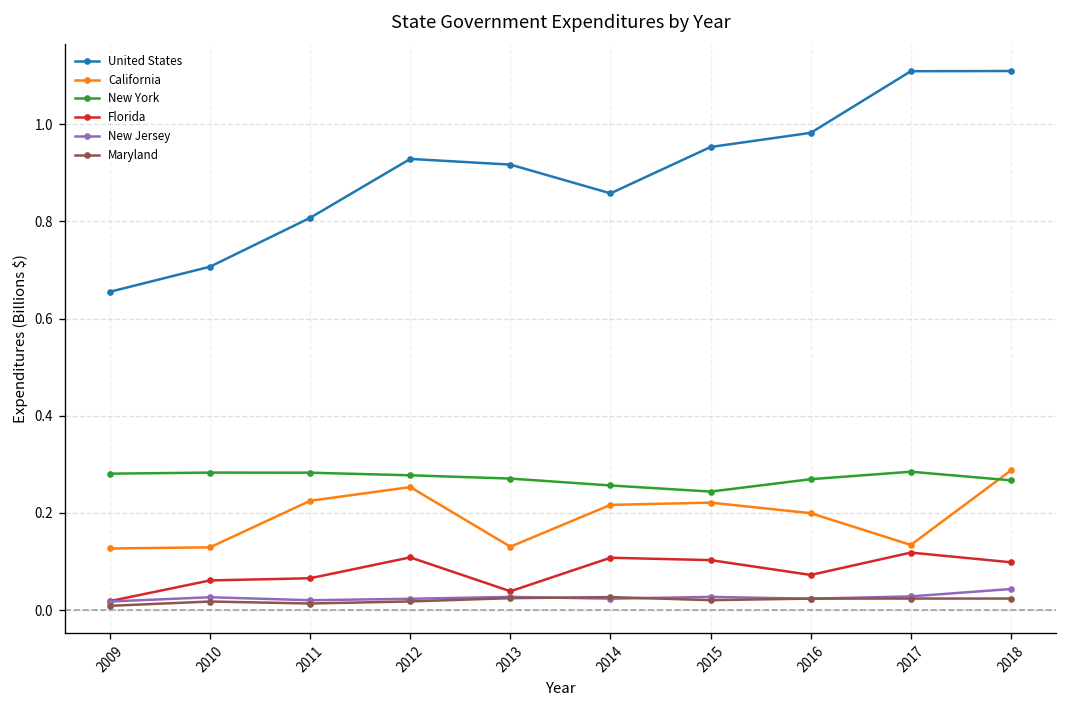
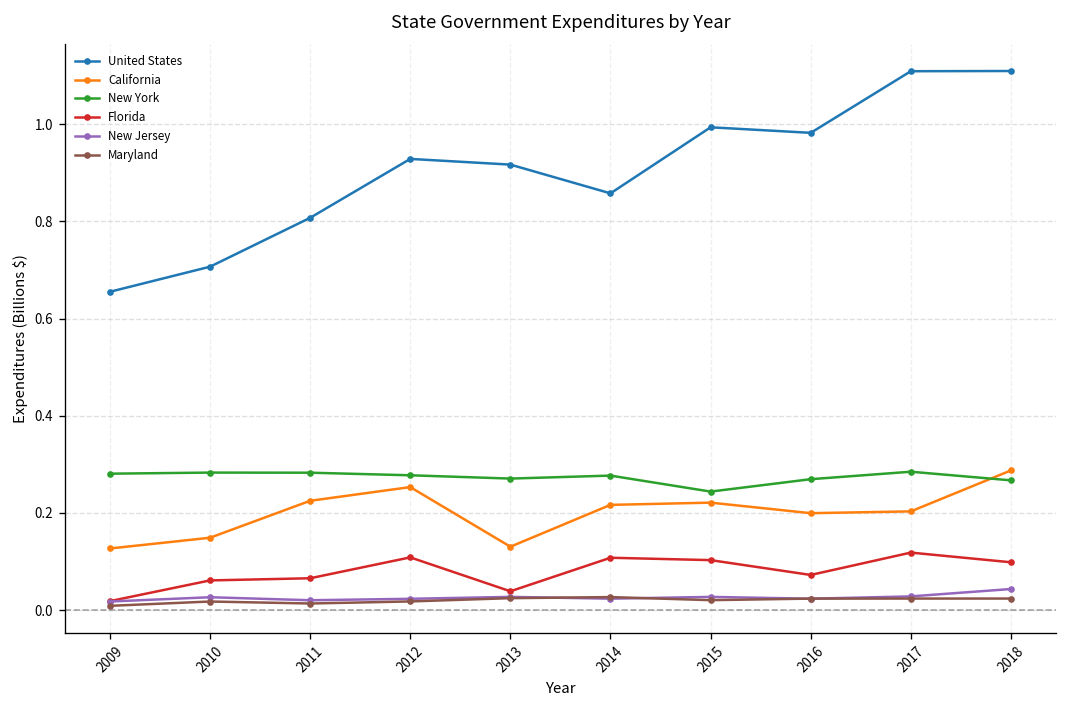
  {
    "United States": {
      "2009": 0.66,
      "2010": 0.71,
      "2011": 0.81,
      "2012": 0.93,
      "2013": 0.92,
      "2014": 0.86,
-     "2015": 0.95,
+     "2015": 0.99,
      "2016": 0.98,
      "2017": 1.11,
      "2018": 1.11
    },
    "California": {
      "2009": 0.13,
-     "2010": 0.13,
+     "2010": 0.15,
      "2011": 0.23,
      "2012": 0.25,
      "2013": 0.13,
      "2014": 0.22,
      "2015": 0.22,
      "2016": 0.20,
-     "2017": 0.13,
+     "2017": 0.20,
      "2018": 0.29
    },
    "New York": {
      "2009": 0.28,
      "2010": 0.28,
      "2011": 0.28,
      "2012": 0.28,
      "2013": 0.27,
-     "2014": 0.26,
+     "2014": 0.28,
      "2015": 0.24,
      "2016": 0.27,
      "2017": 0.28,
      "2018": 0.27
    },
    "Florida": {
      "2010": 0.06,
      "2011": 0.07,
      "2012": 0.11,
      "2013": 0.04,
      "2014": 0.11,
      "2015": 0.10,
      "2016": 0.07,
      "2017": 0.12,
      "2018": 0.10
    },
    "New Jersey": {
      "2010": 0.03,
      "2011": 0.02,
      "2015": 0.03,
      "2018": 0.04
    },
    "Maryland": {
      "2009": 0.01,
      "2010": 0.02,
      "2011": 0.01,
      "2015": 0.02,
      "2018": 0.02
    }
  }
